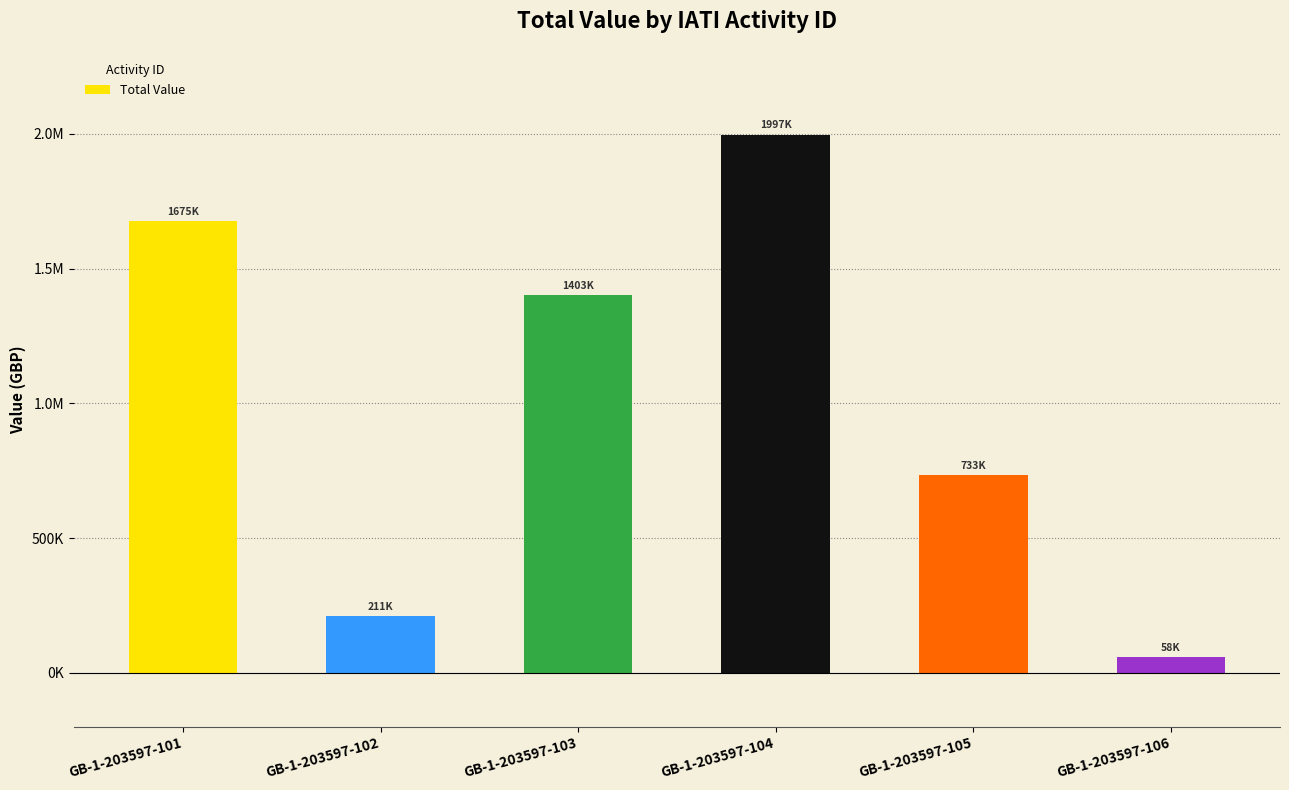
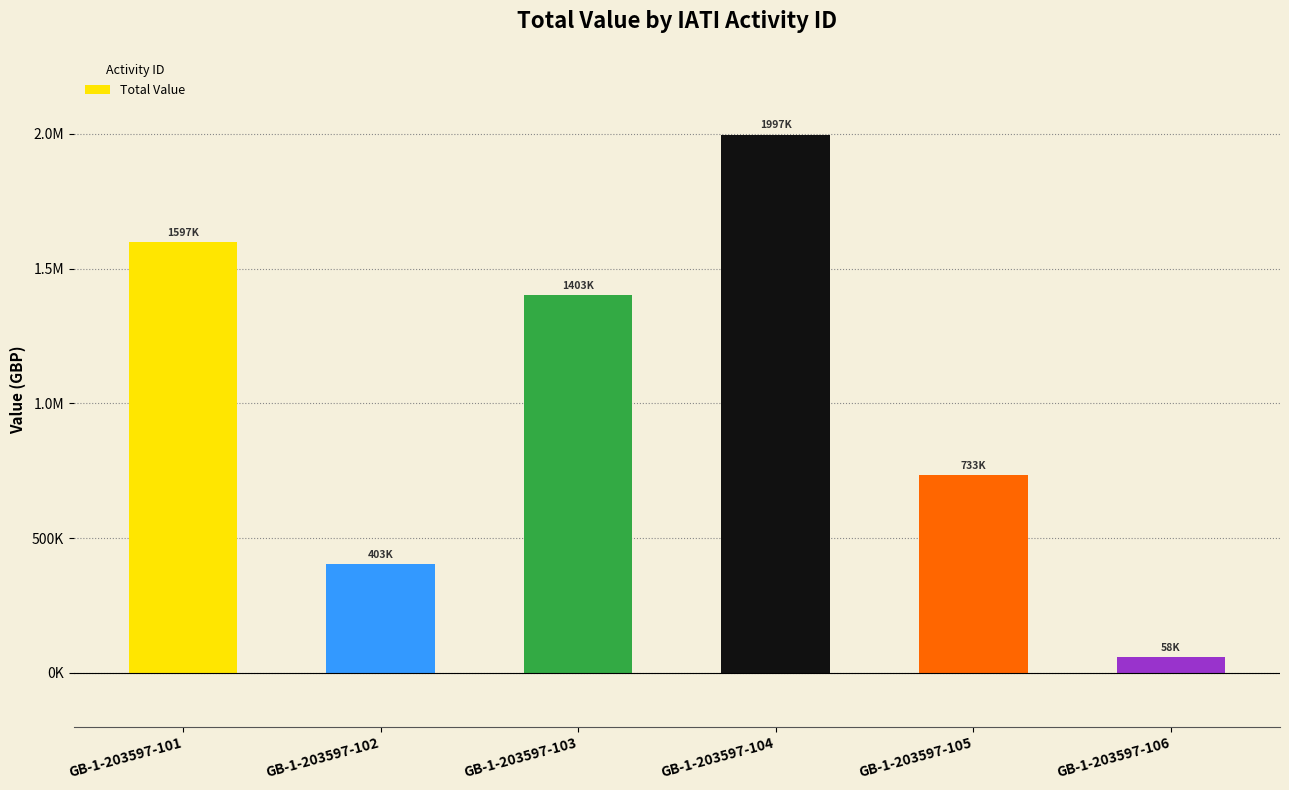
  {
-   "GB-1-203597-101": "1675K",
-   "GB-1-203597-102": "211K",
+   "GB-1-203597-101": "1597K",
+   "GB-1-203597-102": "403K",
    "GB-1-203597-103": "1403K",
    "GB-1-203597-104": "1997K",
    "GB-1-203597-105": "733K",
    "GB-1-203597-106": "58K"
  }
